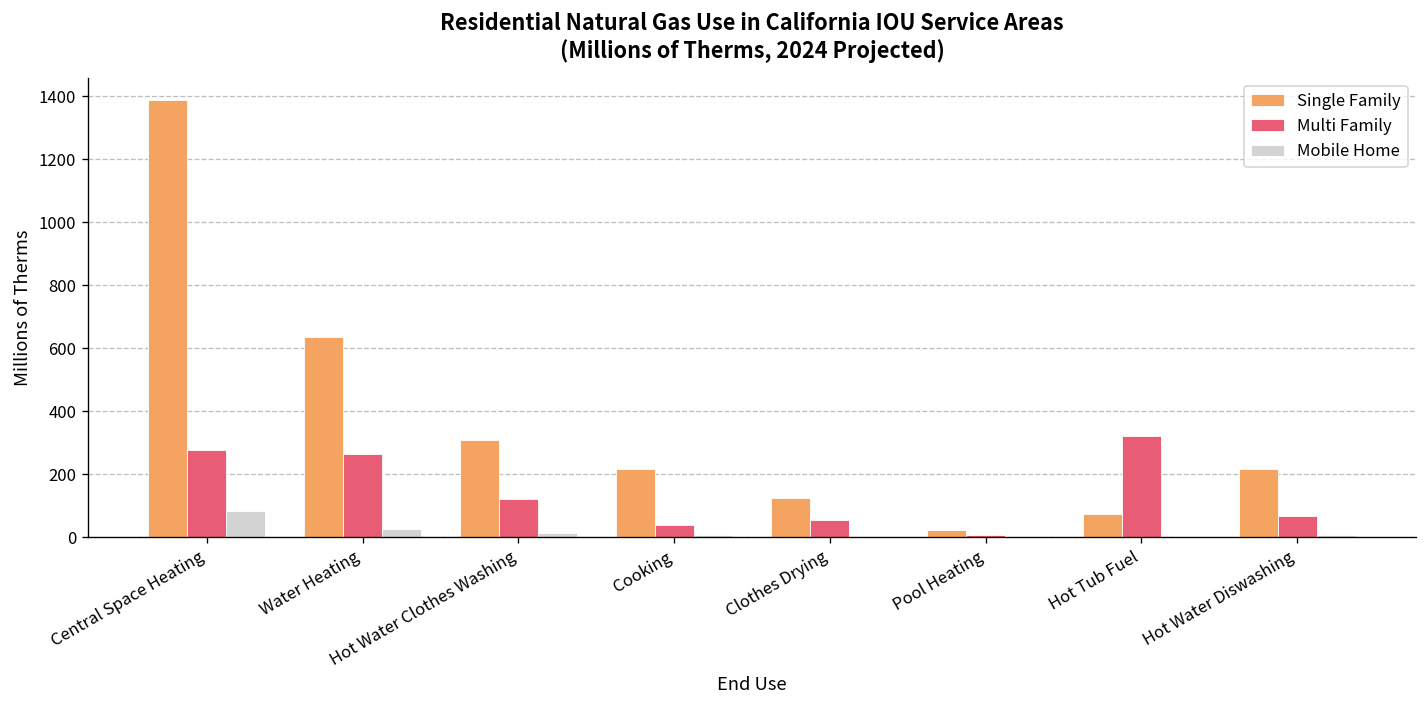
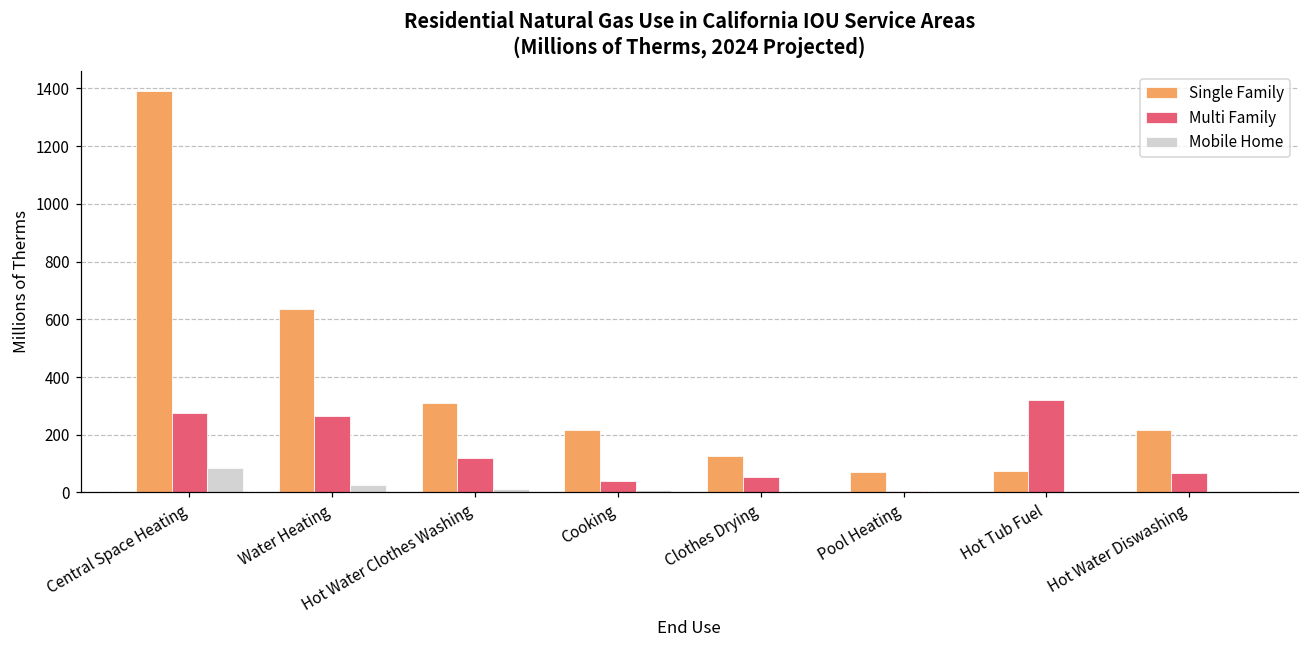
  {
    "Single Family": {
      "Central Space Heating": 1390,
      "Water Heating": 640,
      "Hot Water Clothes Washing": 310,
      "Cooking": 220,
      "Clothes Drying": 130,
-     "Pool Heating": 20,
+     "Pool Heating": 70,
      "Hot Tub Fuel": 80,
      "Hot Water Diswashing": 220
    },
    "Multi Family": {
      "Central Space Heating": 280,
      "Water Heating": 260,
      "Hot Water Clothes Washing": 120,
      "Cooking": 40,
      "Clothes Drying": 50,
      "Hot Tub Fuel": 320,
      "Hot Water Diswashing": 70
    },
    "Mobile Home": {
      "Central Space Heating": 80,
      "Water Heating": 30,
      "Hot Water Clothes Washing": 10,
      "Hot Tub Fuel": 0
    }
  }
